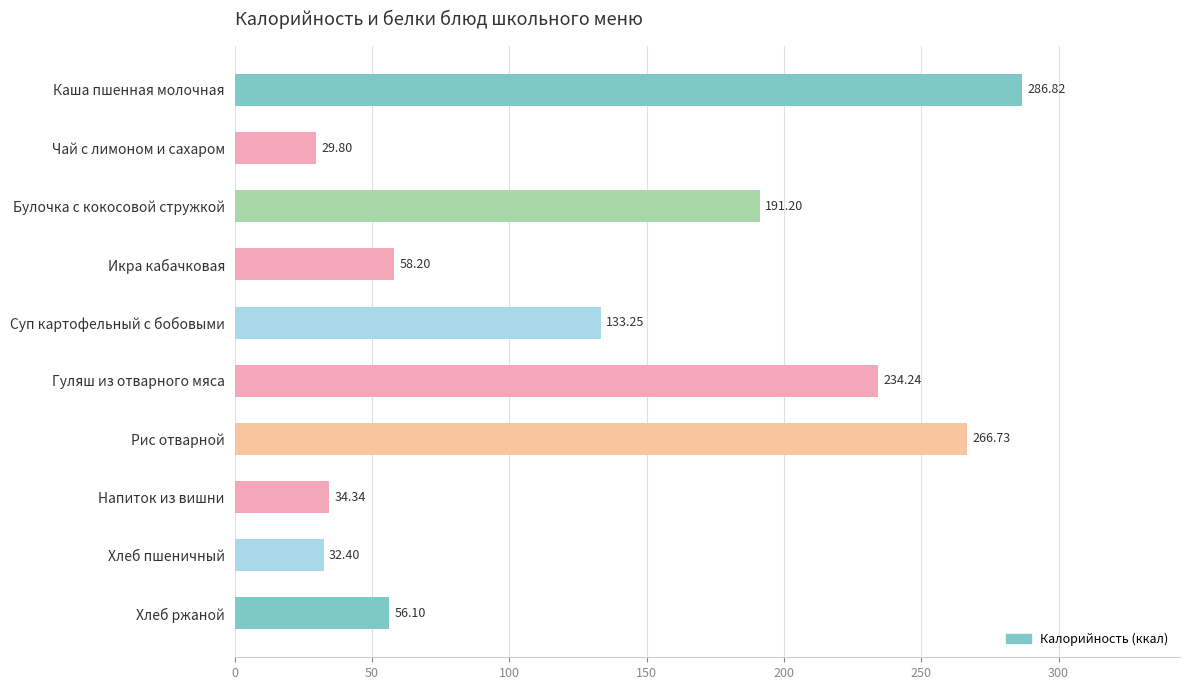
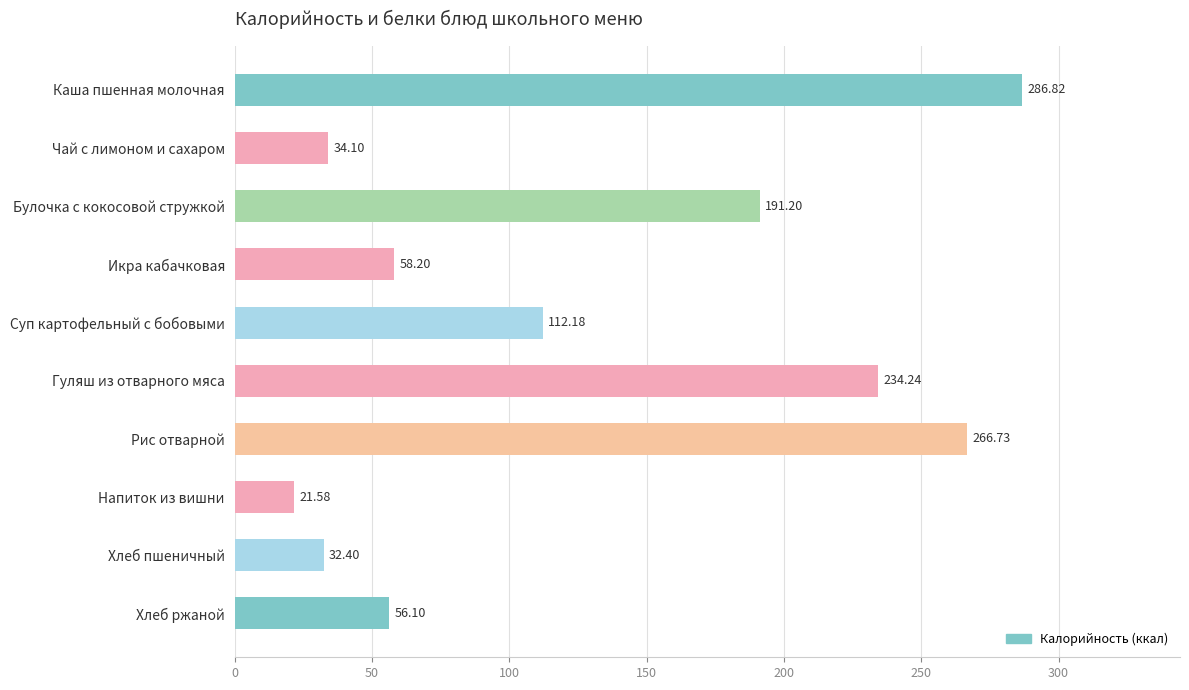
  {
    "Каша пшенная молочная": 286.82,
-   "Чай с лимоном и сахаром": 29.80,
+   "Чай с лимоном и сахаром": 34.10,
    "Булочка с кокосовой стружкой": 191.20,
    "Икра кабачковая": 58.20,
-   "Суп картофельный с бобовыми": 133.25,
+   "Суп картофельный с бобовыми": 112.18,
    "Гуляш из отварного мяса": 234.24,
    "Рис отварной": 266.73,
-   "Напиток из вишни": 34.34,
+   "Напиток из вишни": 21.58,
    "Хлеб пшеничный": 32.40,
    "Хлеб ржаной": 56.10
  }
